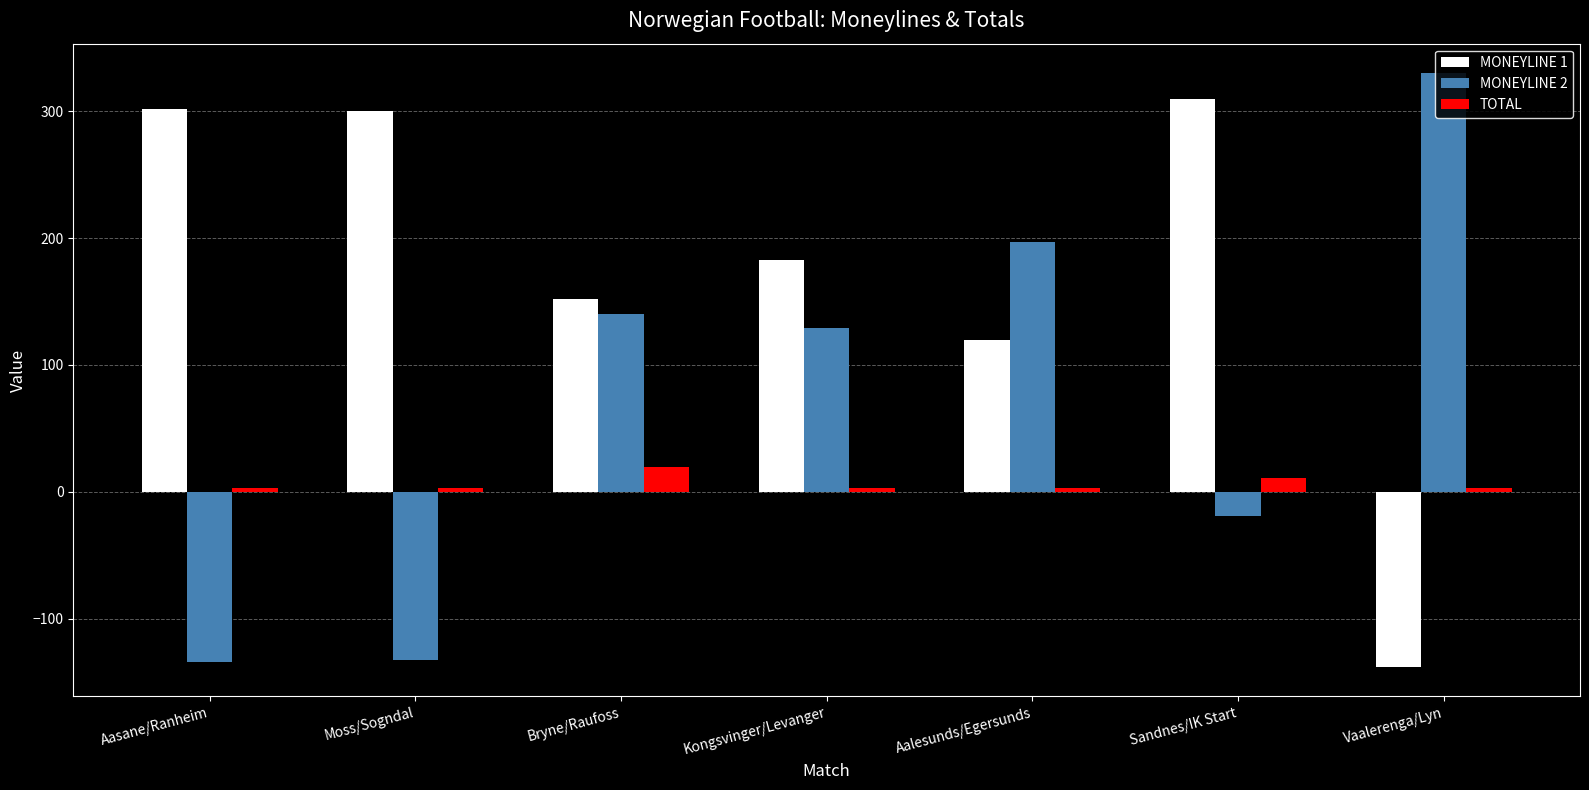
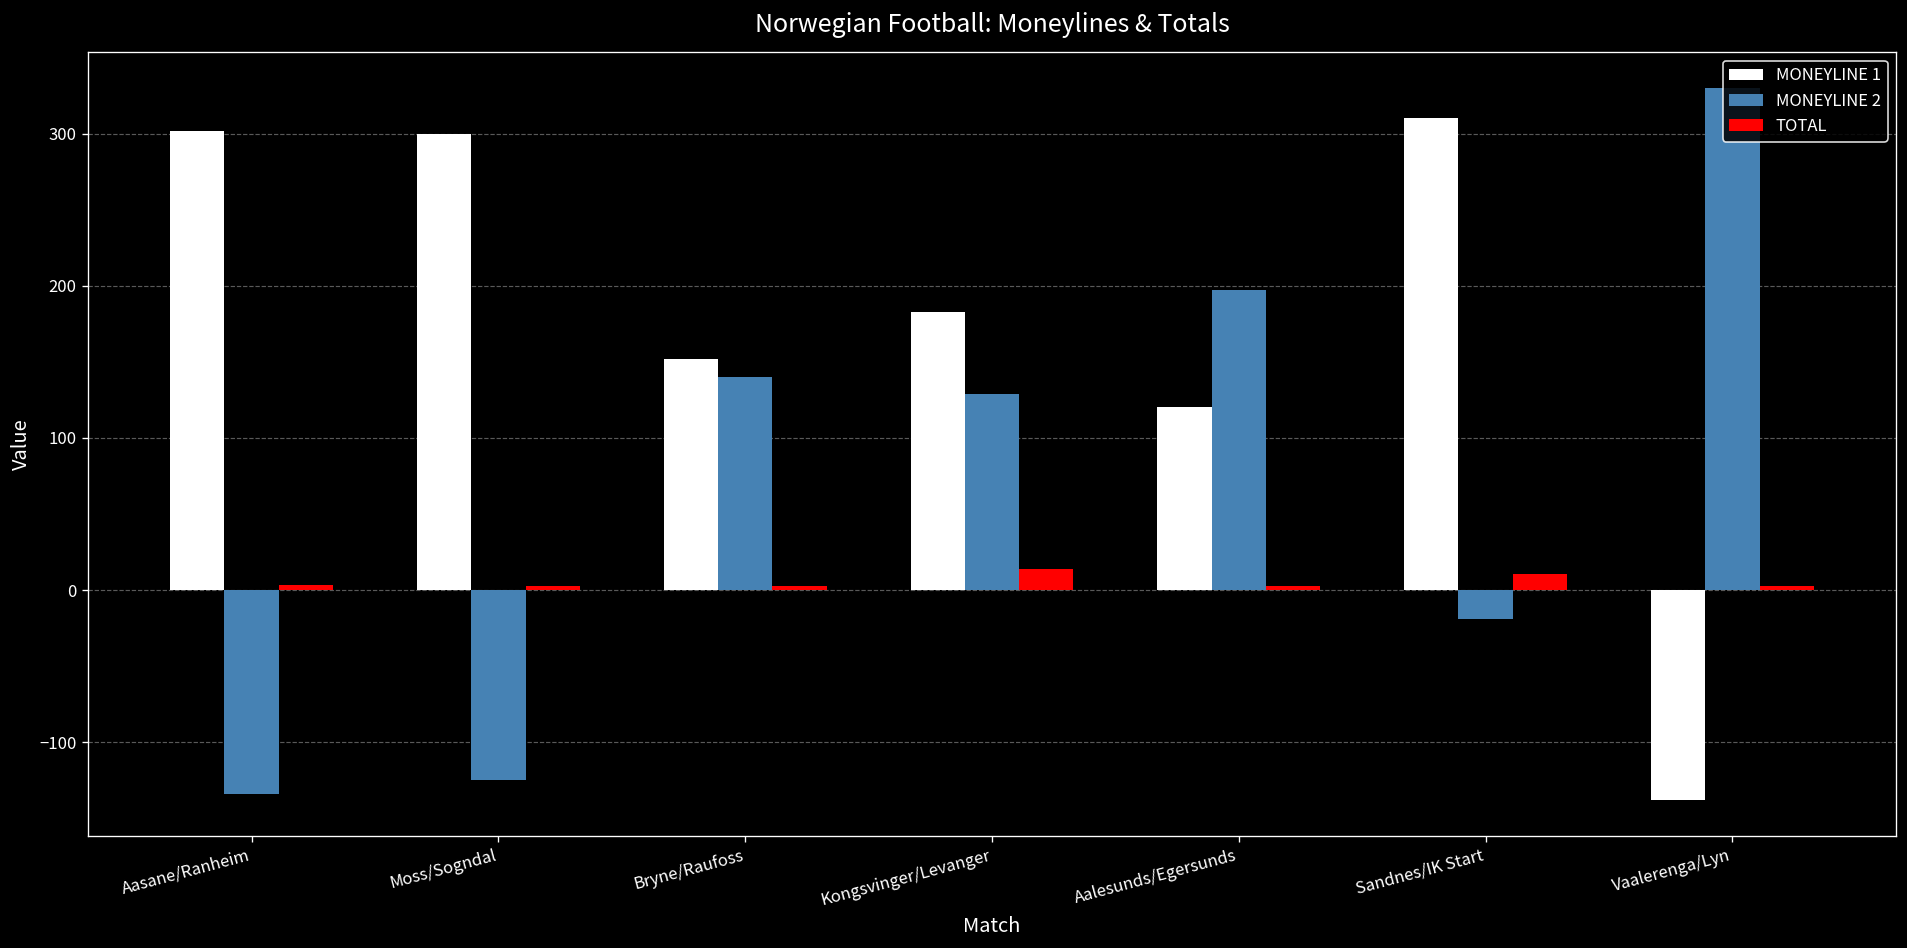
  {
    "MONEYLINE 1": {
      "Aasane/Ranheim": 302,
      "Moss/Sogndal": 300,
      "Bryne/Raufoss": 152,
      "Kongsvinger/Levanger": 183,
      "Aalesunds/Egersunds": 120,
      "Sandnes/IK Start": 310,
      "Vaalerenga/Lyn": -138
    },
    "MONEYLINE 2": {
      "Aasane/Ranheim": -134,
-     "Moss/Sogndal": -133,
+     "Moss/Sogndal": -125,
      "Bryne/Raufoss": 140,
      "Kongsvinger/Levanger": 129,
      "Aalesunds/Egersunds": 197,
      "Sandnes/IK Start": -19
    },
    "TOTAL": {
      "Aasane/Ranheim": 3,
      "Moss/Sogndal": 3,
-     "Bryne/Raufoss": 20,
-     "Kongsvinger/Levanger": 3,
+     "Bryne/Raufoss": 3,
+     "Kongsvinger/Levanger": 14,
      "Aalesunds/Egersunds": 3,
      "Sandnes/IK Start": 10,
      "Vaalerenga/Lyn": 3
    }
  }
